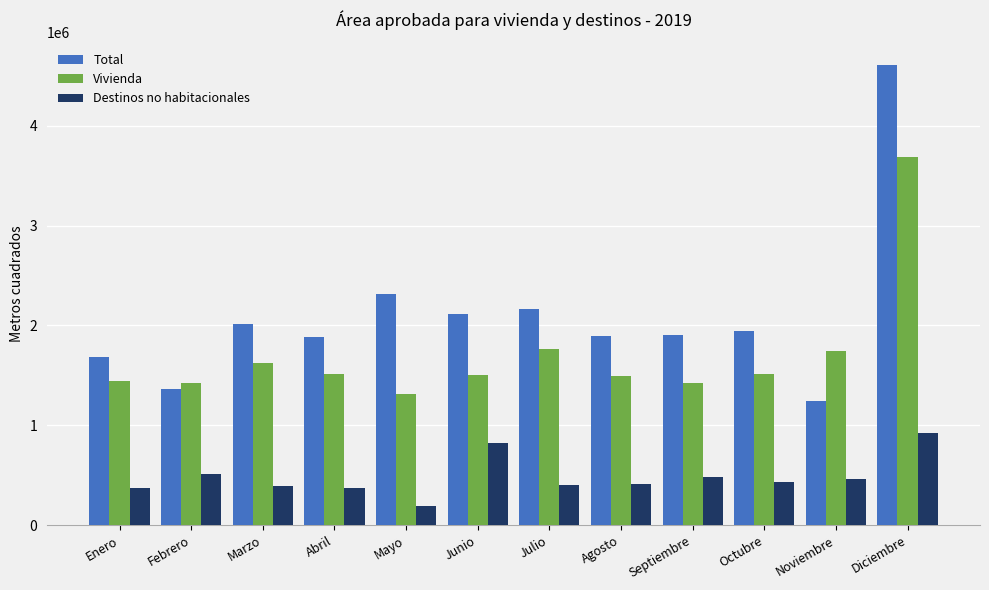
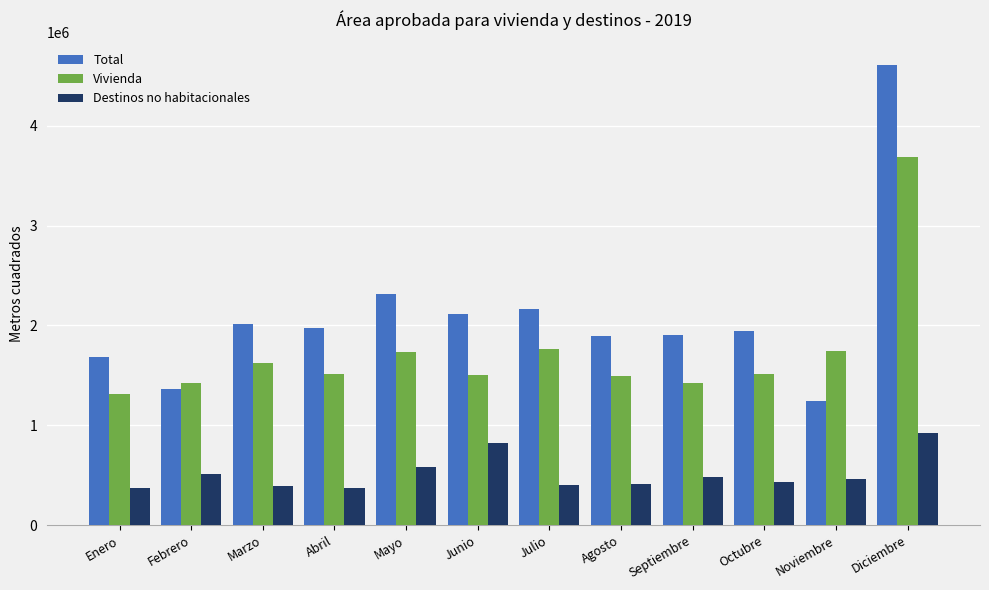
  {
    "Total": {
      "Enero": 1700000,
      "Febrero": 1400000,
      "Marzo": 2000000,
-     "Abril": 1900000,
+     "Abril": 2000000,
      "Mayo": 2300000,
      "Junio": 2100000,
      "Julio": 2200000,
      "Agosto": 1900000,
      "Septiembre": 1900000,
      "Octubre": 1900000,
      "Noviembre": 1200000,
      "Diciembre": 4600000
    },
    "Vivienda": {
-     "Enero": 1400000,
+     "Enero": 1300000,
      "Febrero": 1400000,
      "Marzo": 1600000,
      "Abril": 1500000,
-     "Mayo": 1300000,
+     "Mayo": 1700000,
      "Junio": 1500000,
      "Julio": 1800000,
      "Agosto": 1500000,
      "Septiembre": 1400000,
      "Octubre": 1500000,
      "Noviembre": 1700000,
      "Diciembre": 3700000
    },
    "Destinos no habitacionales": {
      "Enero": 400000,
      "Febrero": 500000,
      "Marzo": 400000,
      "Abril": 400000,
-     "Mayo": 200000,
+     "Mayo": 600000,
      "Junio": 800000,
      "Julio": 400000,
      "Agosto": 400000,
      "Septiembre": 500000,
      "Octubre": 400000,
      "Noviembre": 500000,
      "Diciembre": 900000
    }
  }
